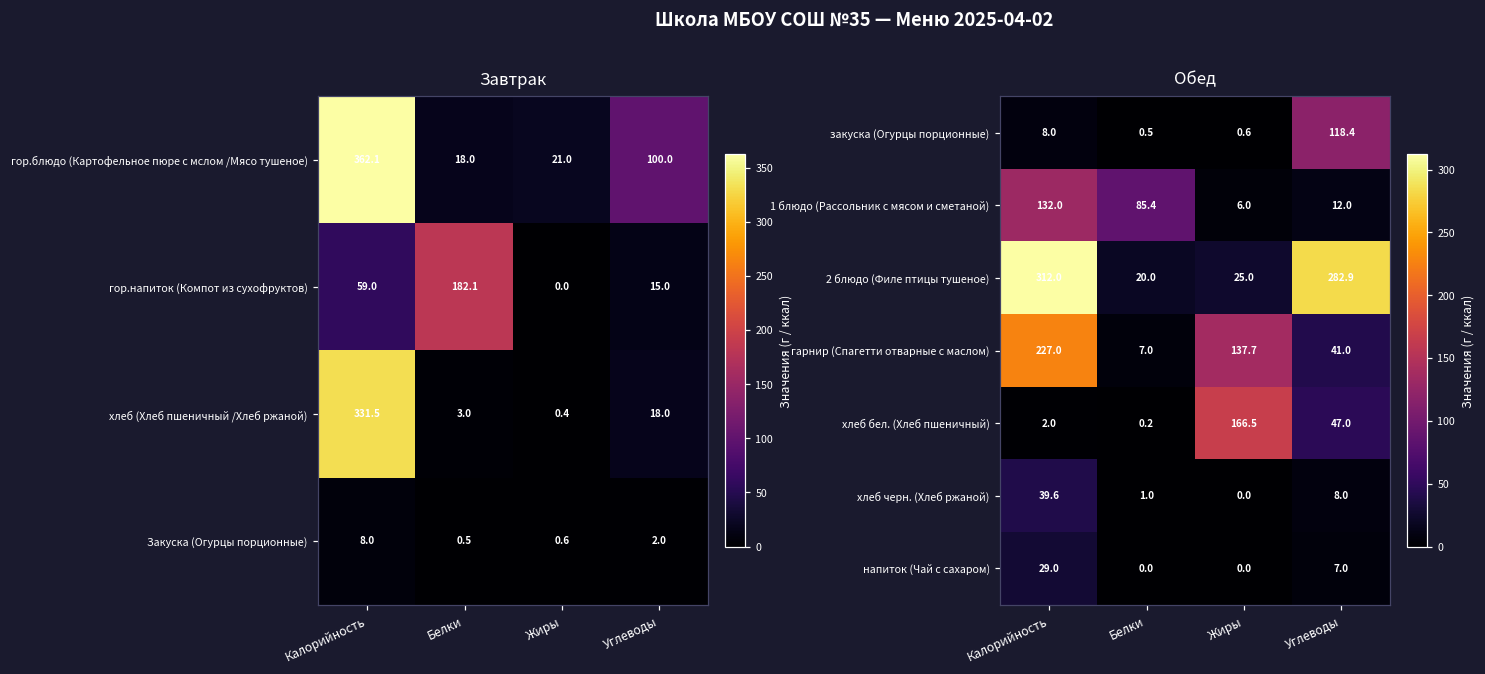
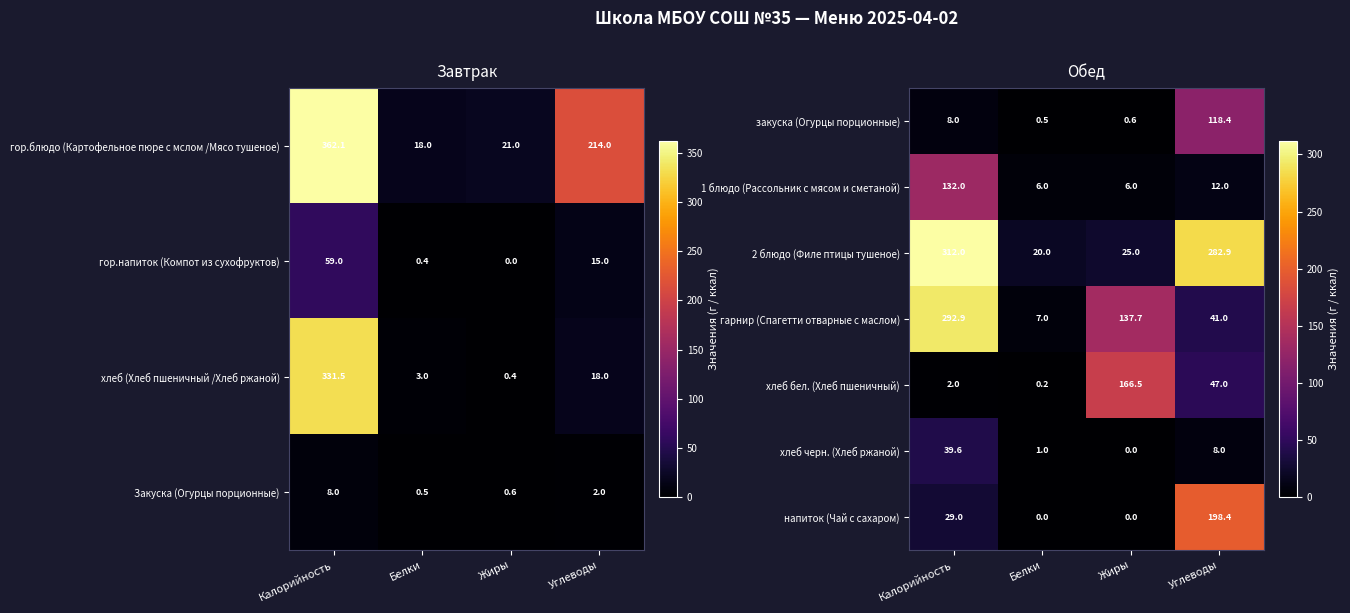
  {
    "Завтрак": {
      "гор.блюдо (Картофельное пюре с мслом /Мясо тушеное)": {
        "Калорийность": 362.1,
        "Белки": 18.0,
        "Жиры": 21.0,
-       "Углеводы": 100.0
+       "Углеводы": 214.0
      },
      "гор.напиток (Компот из сухофруктов)": {
        "Калорийность": 59.0,
-       "Белки": 182.1,
+       "Белки": 0.4,
        "Жиры": 0.0,
        "Углеводы": 15.0
      },
      "хлеб (Хлеб пшеничный /Хлеб ржаной)": {
        "Калорийность": 331.5,
        "Белки": 3.0,
        "Жиры": 0.4,
        "Углеводы": 18.0
      },
      "Закуска (Огурцы порционные)": {
        "Калорийность": 8.0,
        "Белки": 0.5,
        "Жиры": 0.6,
        "Углеводы": 2.0
      }
    },
    "Обед": {
      "закуска (Огурцы порционные)": {
        "Калорийность": 8.0,
        "Белки": 0.5,
        "Жиры": 0.6,
        "Углеводы": 118.4
      },
      "1 блюдо (Рассольник с мясом и сметаной)": {
        "Калорийность": 132.0,
-       "Белки": 85.4,
+       "Белки": 6.0,
        "Жиры": 6.0,
        "Углеводы": 12.0
      },
      "2 блюдо (Филе птицы тушеное)": {
        "Калорийность": 312.0,
        "Белки": 20.0,
        "Жиры": 25.0,
        "Углеводы": 282.9
      },
      "гарнир (Спагетти отварные с маслом)": {
-       "Калорийность": 227.0,
+       "Калорийность": 292.9,
        "Белки": 7.0,
        "Жиры": 137.7,
        "Углеводы": 41.0
      },
      "хлеб бел. (Хлеб пшеничный)": {
        "Калорийность": 2.0,
        "Белки": 0.2,
        "Жиры": 166.5,
        "Углеводы": 47.0
      },
      "хлеб черн. (Хлеб ржаной)": {
        "Калорийность": 39.6,
        "Белки": 1.0,
        "Жиры": 0.0,
        "Углеводы": 8.0
      },
      "напиток (Чай с сахаром)": {
        "Калорийность": 29.0,
        "Белки": 0.0,
        "Жиры": 0.0,
-       "Углеводы": 7.0
+       "Углеводы": 198.4
      }
    }
  }
